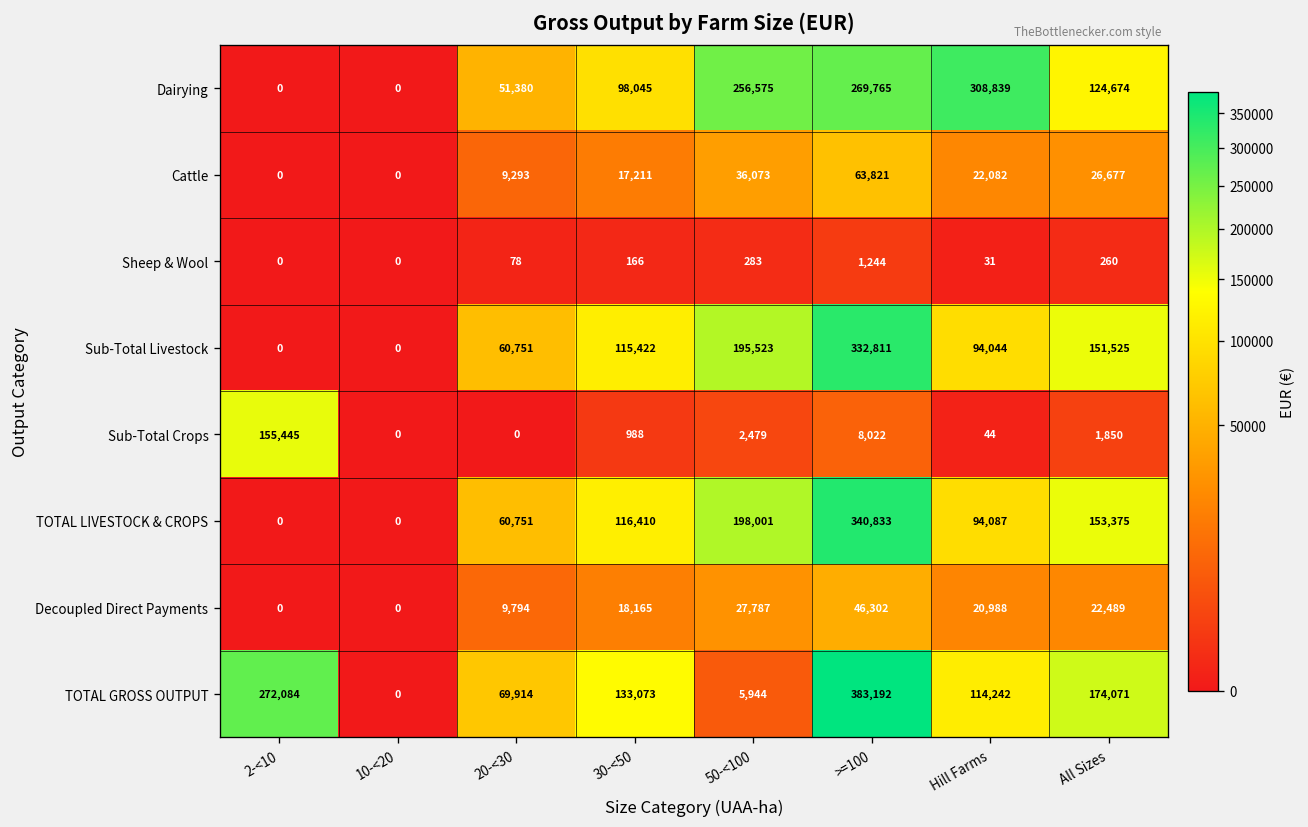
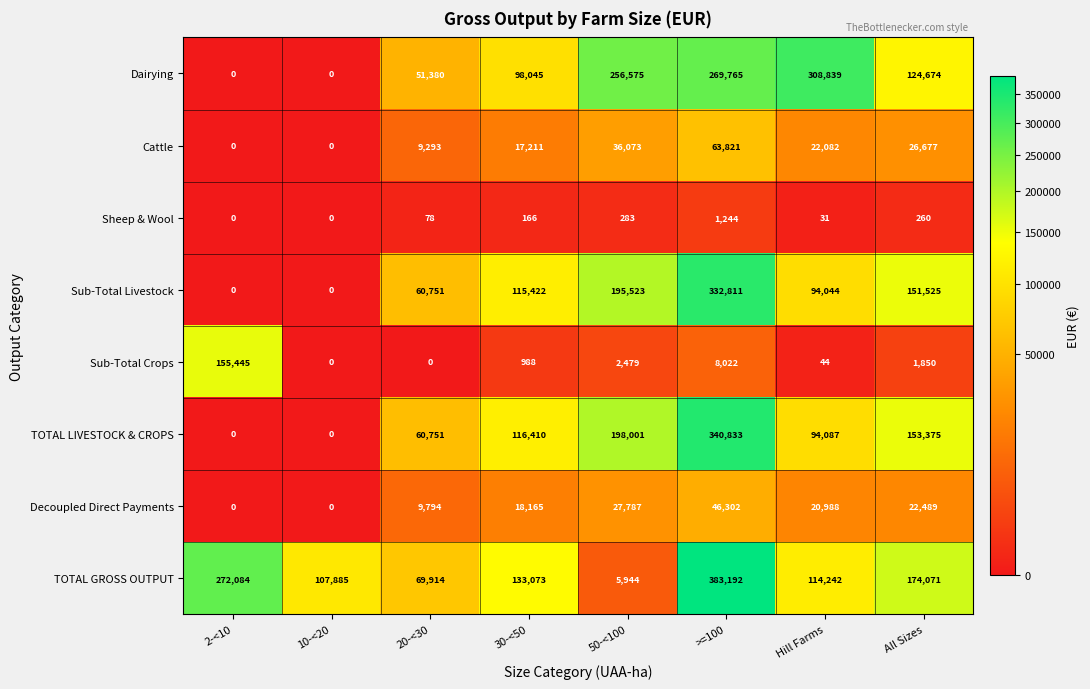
  {
    "Dairying": {
      "2-<10": "0",
      "10-<20": "0",
      "20-<30": "51,380",
      "30-<50": "98,045",
      "50-<100": "256,575",
      ">=100": "269,765",
      "Hill Farms": "308,839",
      "All Sizes": "124,674"
    },
    "Cattle": {
      "2-<10": "0",
      "10-<20": "0",
      "20-<30": "9,293",
      "30-<50": "17,211",
      "50-<100": "36,073",
      ">=100": "63,821",
      "Hill Farms": "22,082",
      "All Sizes": "26,677"
    },
    "Sheep & Wool": {
      "2-<10": "0",
      "10-<20": "0",
      "20-<30": "78",
      "30-<50": "166",
      "50-<100": "283",
      ">=100": "1,244",
      "Hill Farms": "31",
      "All Sizes": "260"
    },
    "Sub-Total Livestock": {
      "2-<10": "0",
      "10-<20": "0",
      "20-<30": "60,751",
      "30-<50": "115,422",
      "50-<100": "195,523",
      ">=100": "332,811",
      "Hill Farms": "94,044",
      "All Sizes": "151,525"
    },
    "Sub-Total Crops": {
      "2-<10": "155,445",
      "10-<20": "0",
      "20-<30": "0",
      "30-<50": "988",
      "50-<100": "2,479",
      ">=100": "8,022",
      "Hill Farms": "44",
      "All Sizes": "1,850"
    },
    "TOTAL LIVESTOCK & CROPS": {
      "2-<10": "0",
      "10-<20": "0",
      "20-<30": "60,751",
      "30-<50": "116,410",
      "50-<100": "198,001",
      ">=100": "340,833",
      "Hill Farms": "94,087",
      "All Sizes": "153,375"
    },
    "Decoupled Direct Payments": {
      "2-<10": "0",
      "10-<20": "0",
      "20-<30": "9,794",
      "30-<50": "18,165",
      "50-<100": "27,787",
      ">=100": "46,302",
      "Hill Farms": "20,988",
      "All Sizes": "22,489"
    },
    "TOTAL GROSS OUTPUT": {
      "2-<10": "272,084",
-     "10-<20": "0",
+     "10-<20": "107,885",
      "20-<30": "69,914",
      "30-<50": "133,073",
      "50-<100": "5,944",
      ">=100": "383,192",
      "Hill Farms": "114,242",
      "All Sizes": "174,071"
    }
  }
